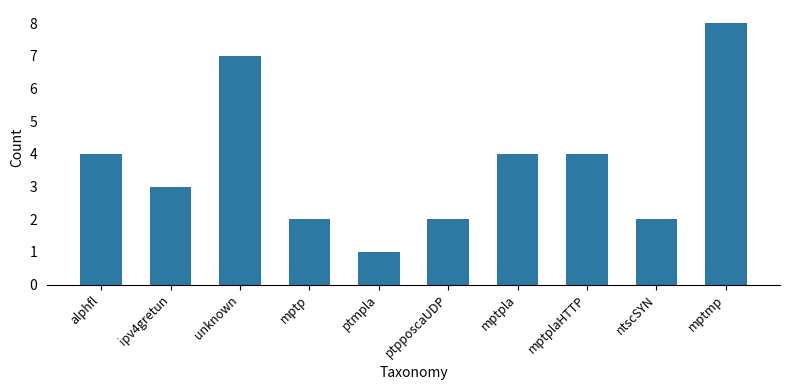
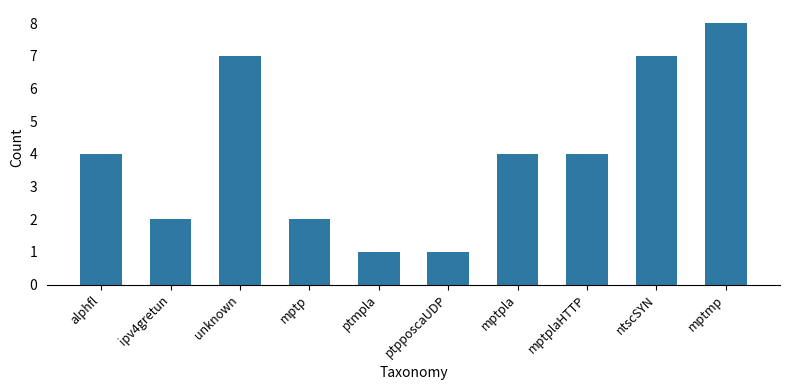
  {
    "alphfl": 4,
-   "ipv4gretun": 3,
+   "ipv4gretun": 2,
    "unknown": 7,
    "mptp": 2,
    "ptmpla": 1,
-   "ptpposcaUDP": 2,
+   "ptpposcaUDP": 1,
    "mptpla": 4,
    "mptplaHTTP": 4,
-   "ntscSYN": 2,
+   "ntscSYN": 7,
    "mptmp": 8
  }
